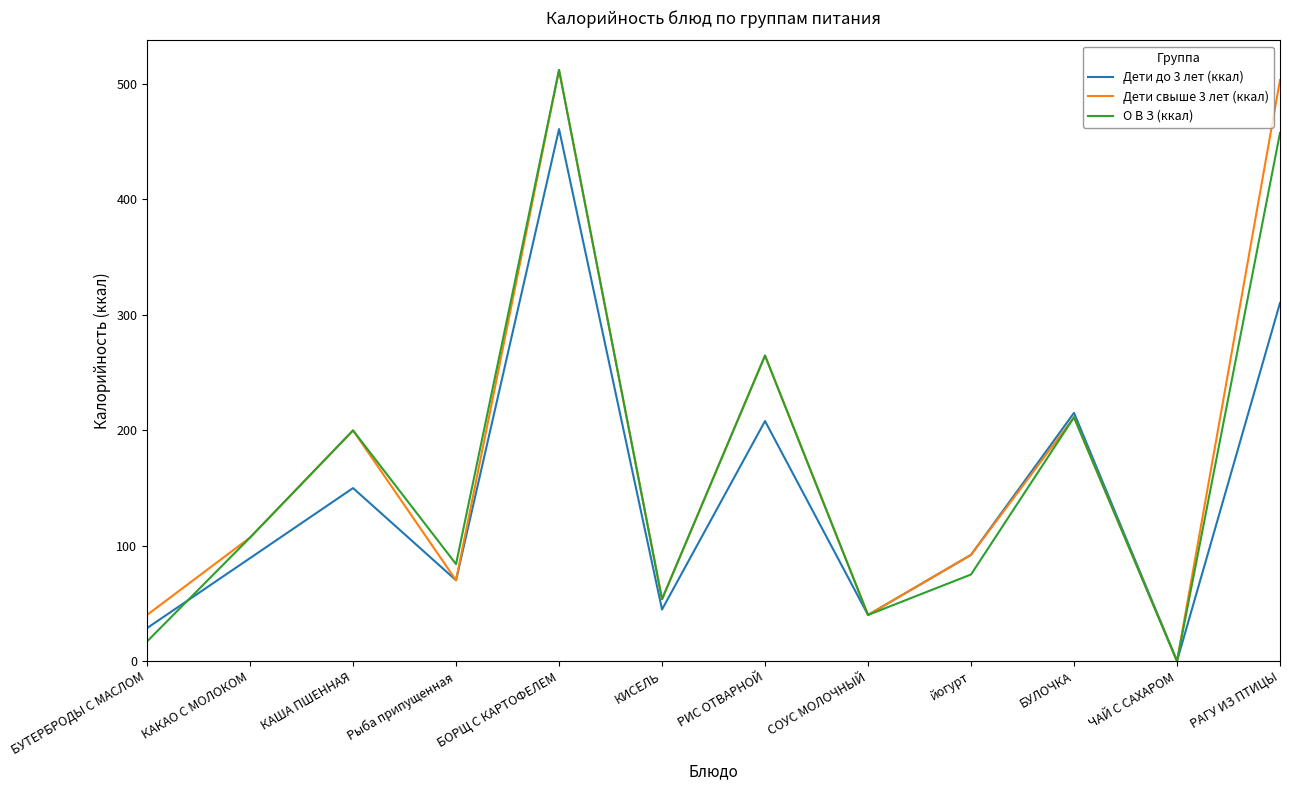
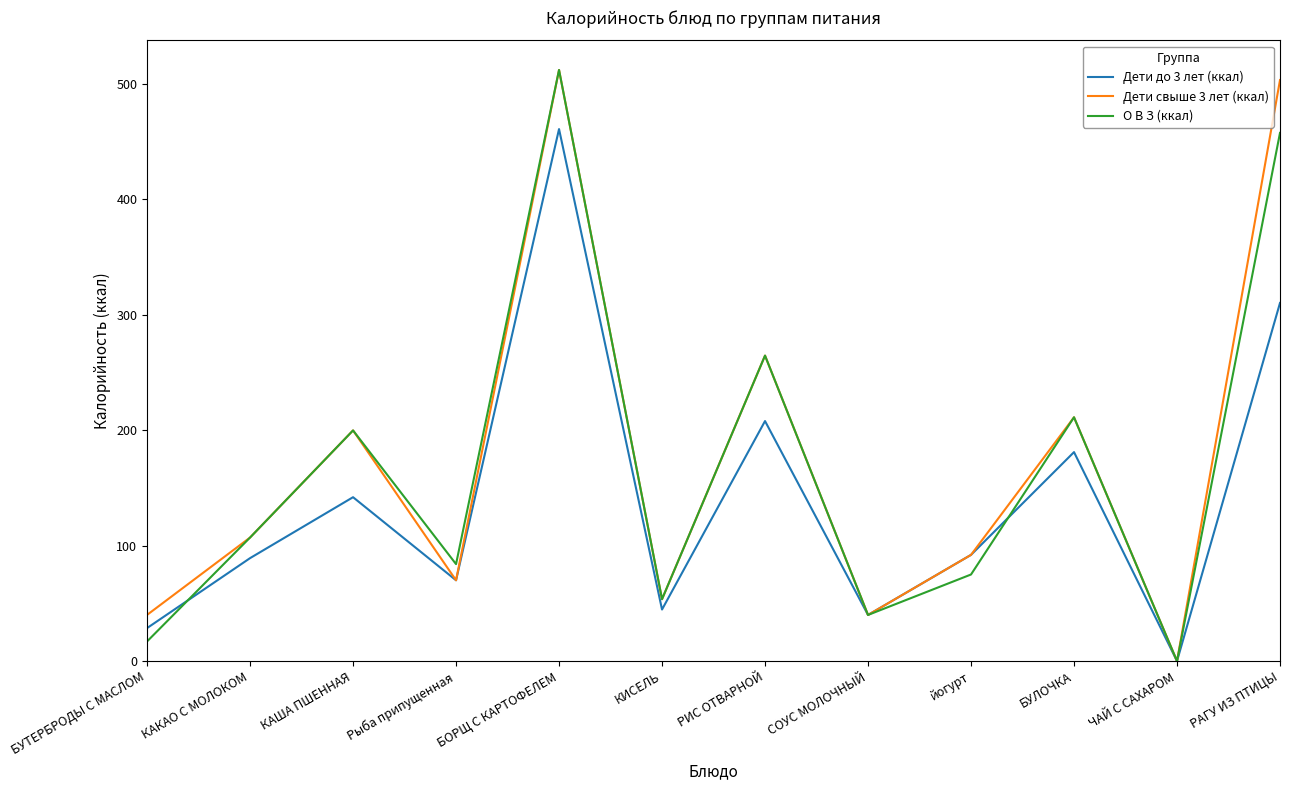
  {
    "Дети до 3 лет (ккал)": {
      "БУТЕРБРОДЫ С МАСЛОМ": 29,
      "КАКАО С МОЛОКОМ": 89,
-     "КАША ПШЕННАЯ": 150,
+     "КАША ПШЕННАЯ": 142,
      "БОРЩ С КАРТОФЕЛЕМ": 461,
      "КИСЕЛЬ": 45,
      "РИС ОТВАРНОЙ": 208,
-     "БУЛОЧКА": 215,
+     "БУЛОЧКА": 181,
      "РАГУ ИЗ ПТИЦЫ": 310
    },
    "Дети свыше 3 лет (ккал)": {
      "БУТЕРБРОДЫ С МАСЛОМ": 40,
      "РАГУ ИЗ ПТИЦЫ": 503
    },
    "О В З (ккал)": {
      "БУТЕРБРОДЫ С МАСЛОМ": 17,
      "Рыба припущенная": 84,
      "йогурт": 75,
      "РАГУ ИЗ ПТИЦЫ": 458
    }
  }
